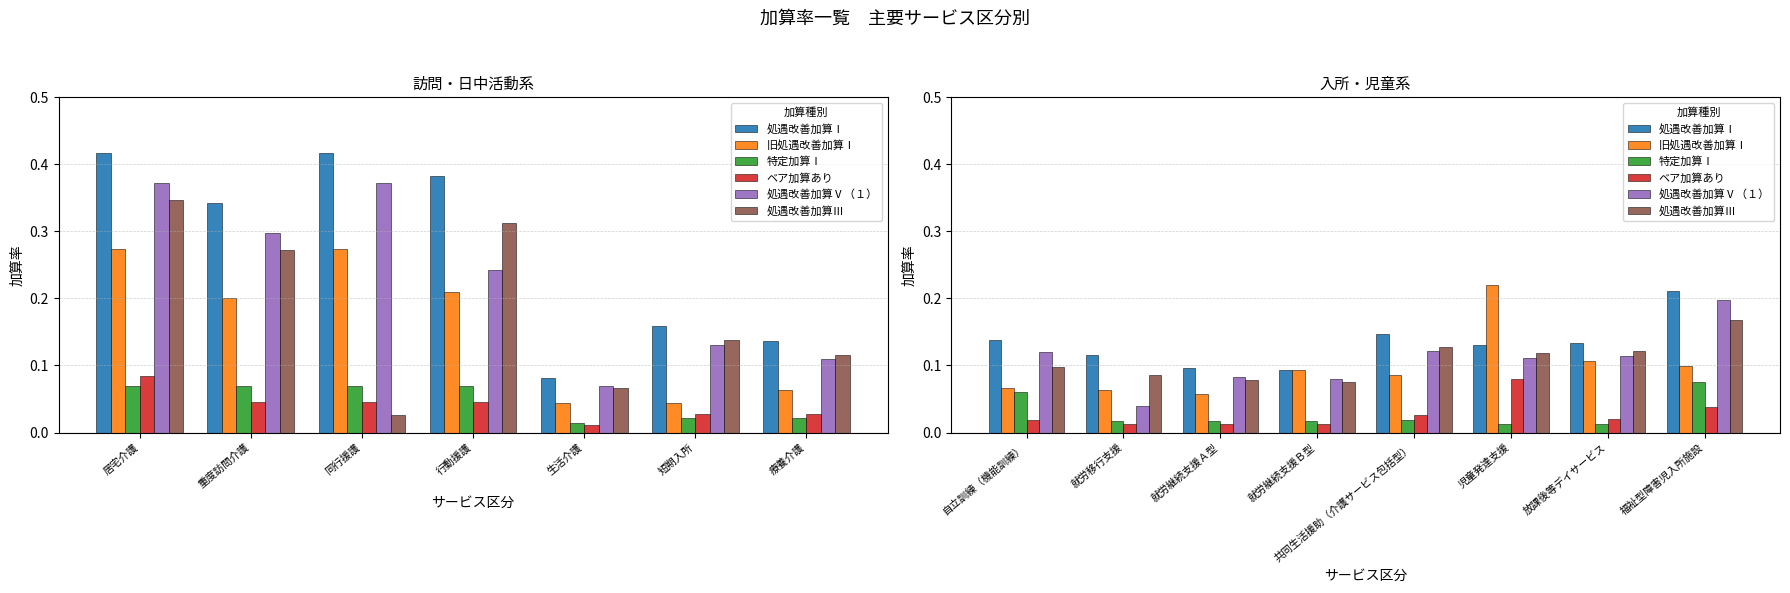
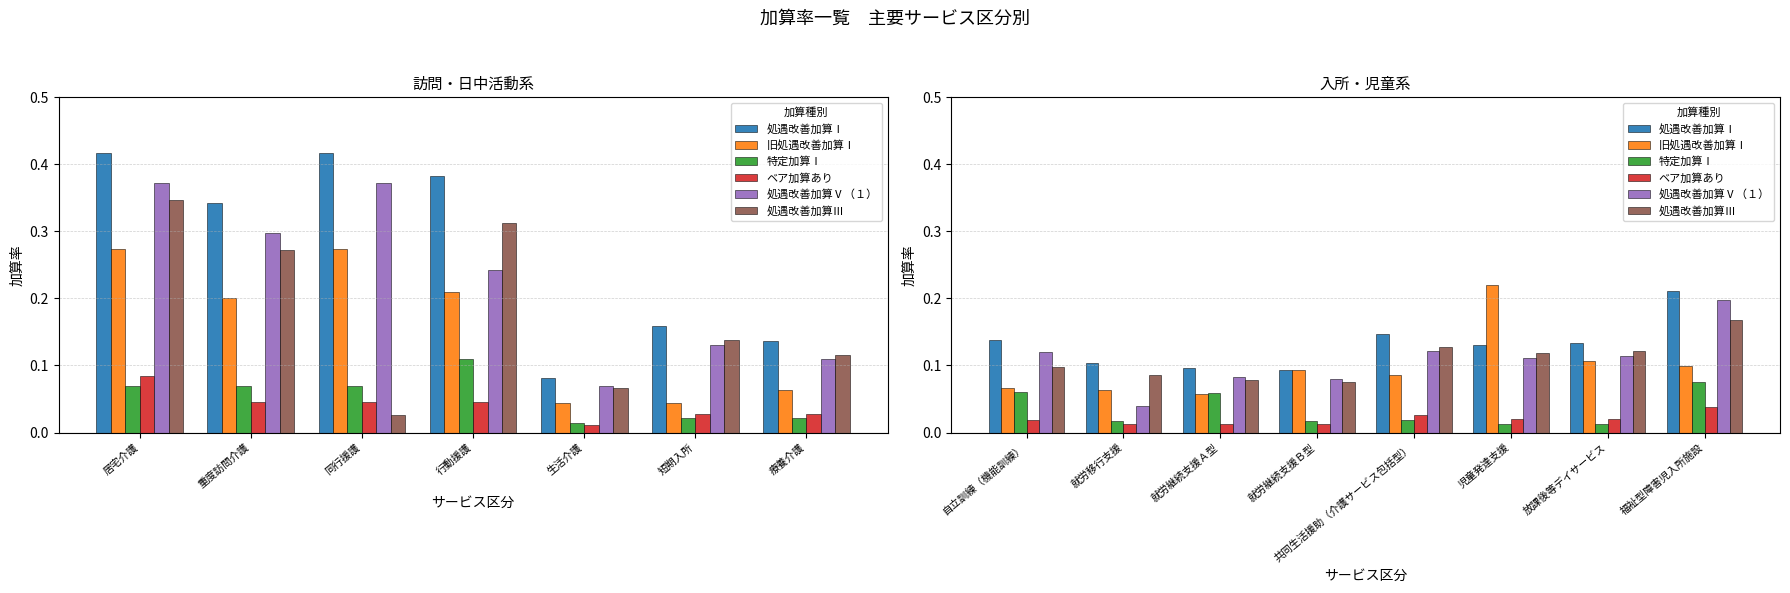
  {
    "訪問・日中活動系": {
      "処遇改善加算Ⅰ": {
        "居宅介護": 0.42,
        "重度訪問介護": 0.34,
        "同行援護": 0.42,
        "行動援護": 0.38,
        "生活介護": 0.08,
        "短期入所": 0.16,
        "療養介護": 0.14
      },
      "旧処遇改善加算Ⅰ": {
        "居宅介護": 0.27,
        "重度訪問介護": 0.20,
        "同行援護": 0.27,
        "行動援護": 0.21,
        "生活介護": 0.04,
        "短期入所": 0.04,
        "療養介護": 0.06
      },
      "特定加算Ⅰ": {
        "居宅介護": 0.07,
        "重度訪問介護": 0.07,
        "同行援護": 0.07,
-       "行動援護": 0.07,
+       "行動援護": 0.11,
        "生活介護": 0.01,
        "短期入所": 0.02,
        "療養介護": 0.02
      },
      "ベア加算あり": {
        "居宅介護": 0.09,
        "重度訪問介護": 0.05,
        "同行援護": 0.05,
        "行動援護": 0.05,
        "生活介護": 0.01,
        "短期入所": 0.03,
        "療養介護": 0.03
      },
      "処遇改善加算Ⅴ（１）": {
        "居宅介護": 0.37,
        "重度訪問介護": 0.30,
        "同行援護": 0.37,
        "行動援護": 0.24,
        "生活介護": 0.07,
        "短期入所": 0.13,
        "療養介護": 0.11
      },
      "処遇改善加算Ⅲ": {
        "居宅介護": 0.35,
        "重度訪問介護": 0.27,
        "同行援護": 0.03,
        "行動援護": 0.31,
        "生活介護": 0.07,
        "短期入所": 0.14,
        "療養介護": 0.12
      }
    },
    "入所・児童系": {
      "処遇改善加算Ⅰ": {
        "自立訓練（機能訓練）": 0.14,
-       "就労移行支援": 0.12,
+       "就労移行支援": 0.10,
        "就労継続支援Ａ型": 0.10,
        "就労継続支援Ｂ型": 0.09,
        "共同生活援助（介護サービス包括型）": 0.15,
        "児童発達支援": 0.13,
        "放課後等デイサービス": 0.13,
        "福祉型障害児入所施設": 0.21
      },
      "旧処遇改善加算Ⅰ": {
        "自立訓練（機能訓練）": 0.07,
        "就労移行支援": 0.06,
        "就労継続支援Ａ型": 0.06,
        "就労継続支援Ｂ型": 0.09,
        "共同生活援助（介護サービス包括型）": 0.09,
        "児童発達支援": 0.22,
        "放課後等デイサービス": 0.11,
        "福祉型障害児入所施設": 0.10
      },
      "特定加算Ⅰ": {
        "自立訓練（機能訓練）": 0.06,
        "就労移行支援": 0.02,
-       "就労継続支援Ａ型": 0.02,
+       "就労継続支援Ａ型": 0.06,
        "就労継続支援Ｂ型": 0.02,
        "共同生活援助（介護サービス包括型）": 0.02,
        "児童発達支援": 0.01,
        "放課後等デイサービス": 0.01,
        "福祉型障害児入所施設": 0.08
      },
      "ベア加算あり": {
        "自立訓練（機能訓練）": 0.02,
        "就労移行支援": 0.01,
        "就労継続支援Ａ型": 0.01,
        "就労継続支援Ｂ型": 0.01,
        "共同生活援助（介護サービス包括型）": 0.03,
-       "児童発達支援": 0.08,
+       "児童発達支援": 0.02,
        "放課後等デイサービス": 0.02,
        "福祉型障害児入所施設": 0.04
      },
      "処遇改善加算Ⅴ（１）": {
        "自立訓練（機能訓練）": 0.12,
        "就労移行支援": 0.04,
        "就労継続支援Ａ型": 0.08,
        "就労継続支援Ｂ型": 0.08,
        "共同生活援助（介護サービス包括型）": 0.12,
        "児童発達支援": 0.11,
        "放課後等デイサービス": 0.11,
        "福祉型障害児入所施設": 0.20
      },
      "処遇改善加算Ⅲ": {
        "自立訓練（機能訓練）": 0.10,
        "就労移行支援": 0.09,
        "就労継続支援Ａ型": 0.08,
        "就労継続支援Ｂ型": 0.08,
        "共同生活援助（介護サービス包括型）": 0.13,
        "児童発達支援": 0.12,
        "放課後等デイサービス": 0.12,
        "福祉型障害児入所施設": 0.17
      }
    }
  }
